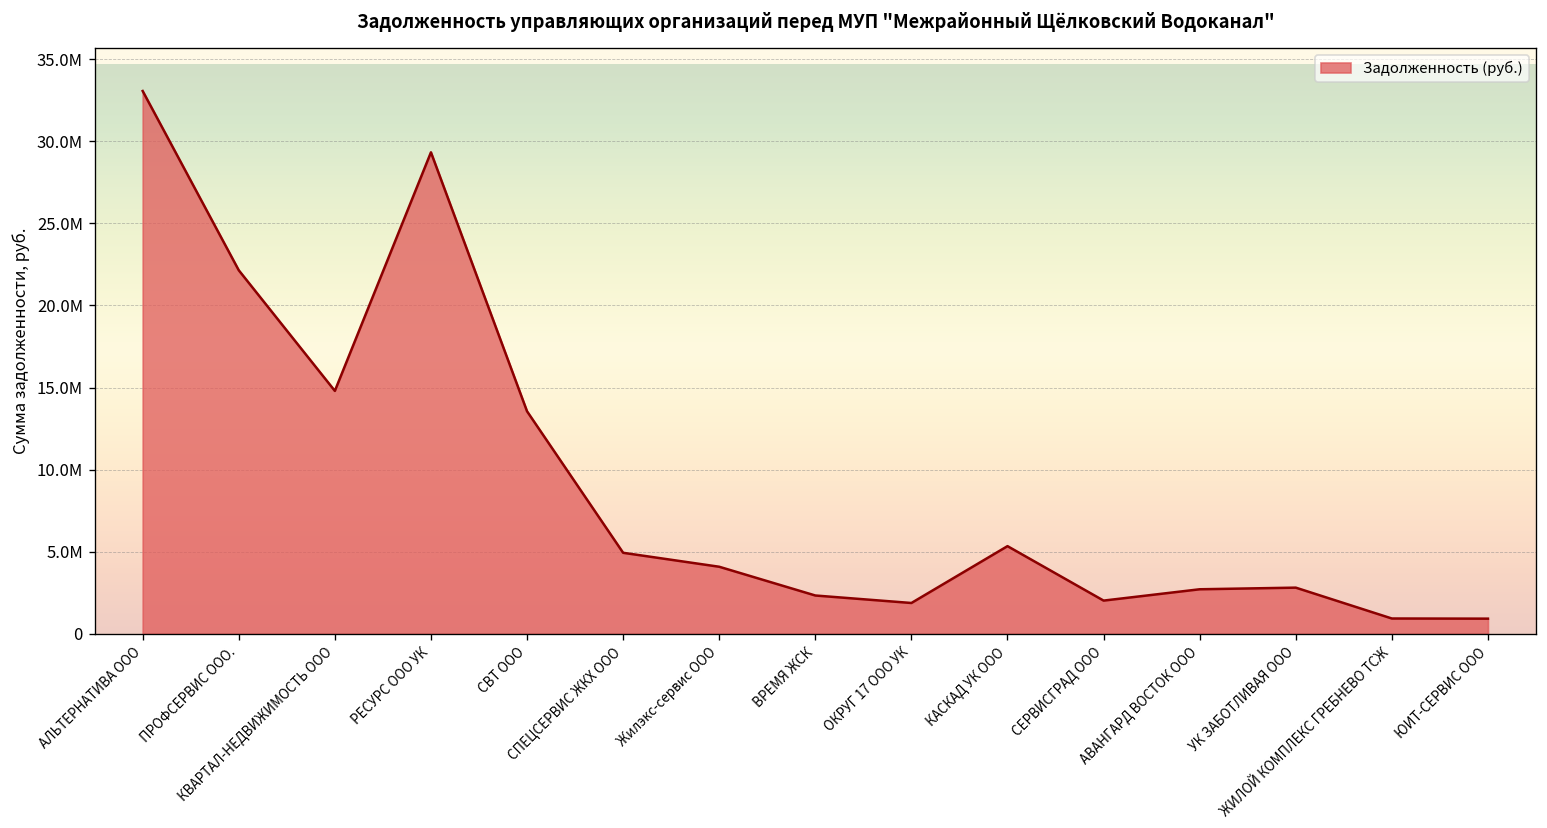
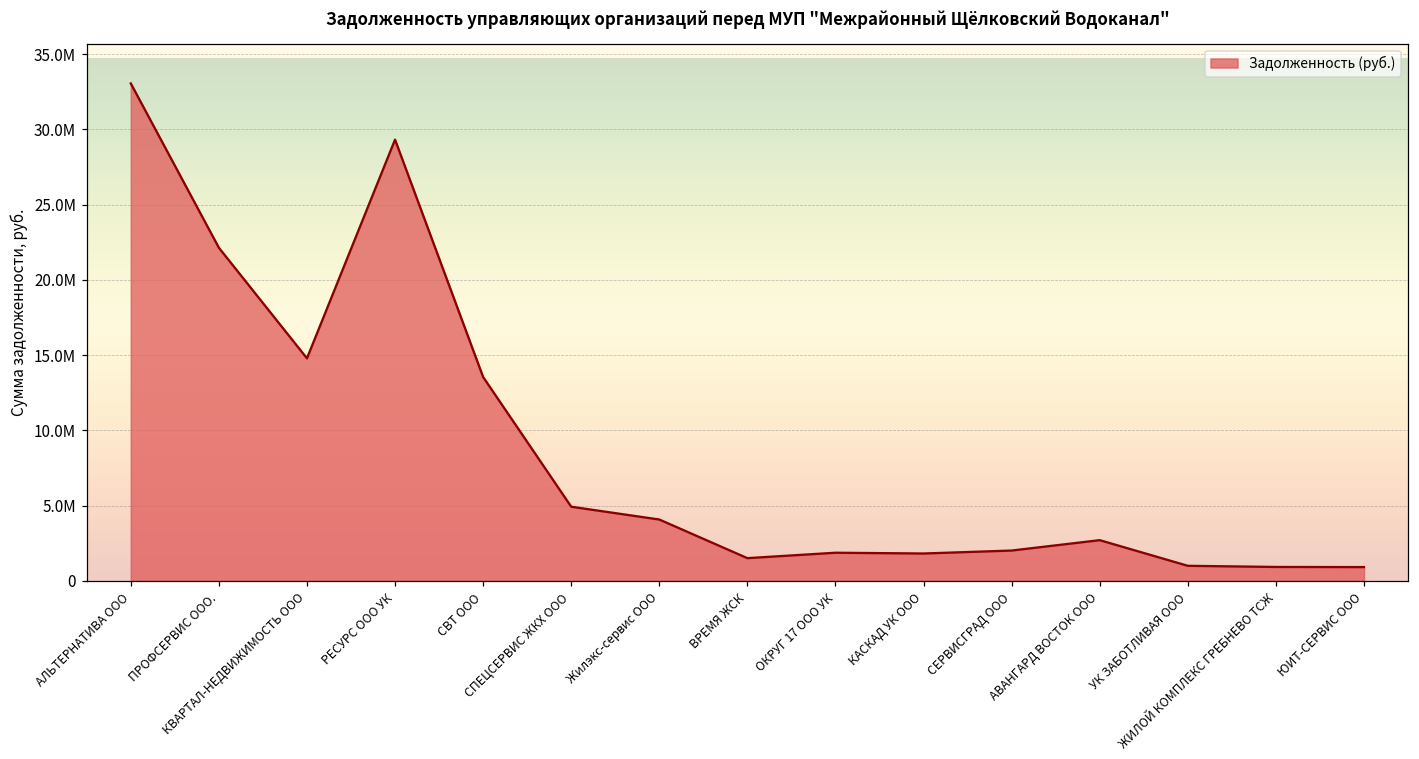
  {
    "АЛЬТЕРНАТИВА ООО": 33100000,
    "ПРОФСЕРВИС ООО.": 22100000,
    "КВАРТАЛ-НЕДВИЖИМОСТЬ ООО": 14800000,
    "РЕСУРС ООО УК": 29300000,
    "СВТ ООО": 13600000,
    "СПЕЦСЕРВИС ЖКХ ООО": 4900000,
    "Жилэкс-сервис ООО": 4100000,
-   "ВРЕМЯ ЖСК": 2300000,
+   "ВРЕМЯ ЖСК": 1500000,
    "ОКРУГ 17 ООО УК": 1900000,
-   "КАСКАД УК ООО": 5300000,
+   "КАСКАД УК ООО": 1800000,
    "СЕРВИСГРАД ООО": 2000000,
    "АВАНГАРД ВОСТОК ООО": 2700000,
-   "УК ЗАБОТЛИВАЯ ООО": 2800000,
+   "УК ЗАБОТЛИВАЯ ООО": 1000000,
    "ЖИЛОЙ КОМПЛЕКС ГРЕБНЕВО ТСЖ": 900000,
    "ЮИТ-СЕРВИС ООО": 900000
  }
